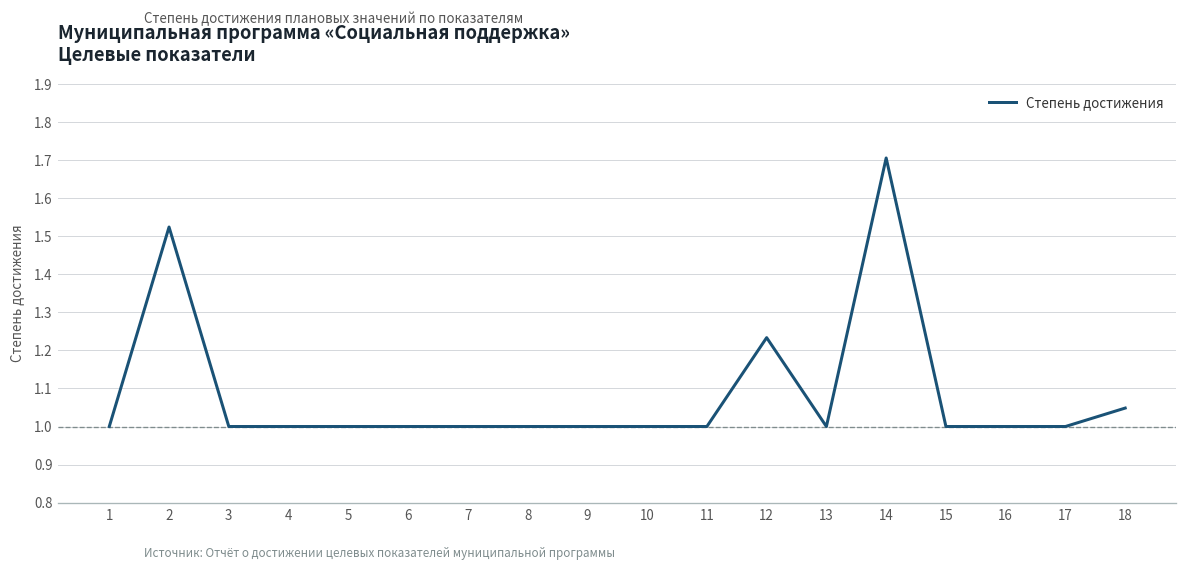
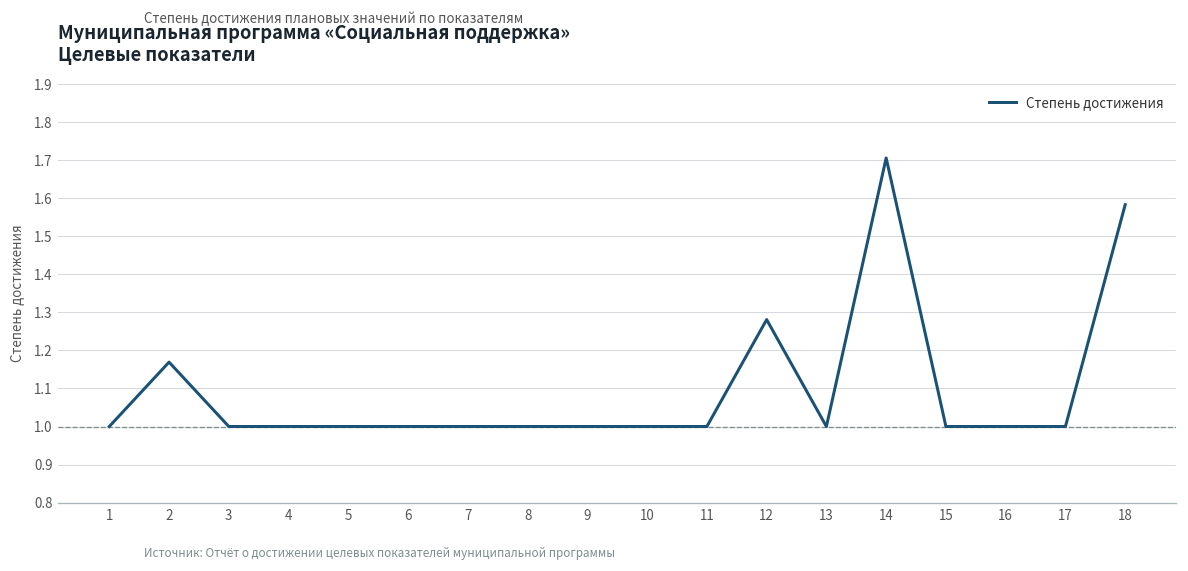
  {
    "1": 1.00,
-   "2": 1.52,
+   "2": 1.17,
    "3": 1.00,
    "4": 1.00,
    "5": 1.00,
    "6": 1.00,
    "7": 1.00,
    "8": 1.00,
    "9": 1.00,
    "10": 1.00,
    "11": 1.00,
-   "12": 1.23,
+   "12": 1.28,
    "13": 1.00,
    "14": 1.71,
    "15": 1.00,
    "16": 1.00,
    "17": 1.00,
-   "18": 1.05
+   "18": 1.58
  }
